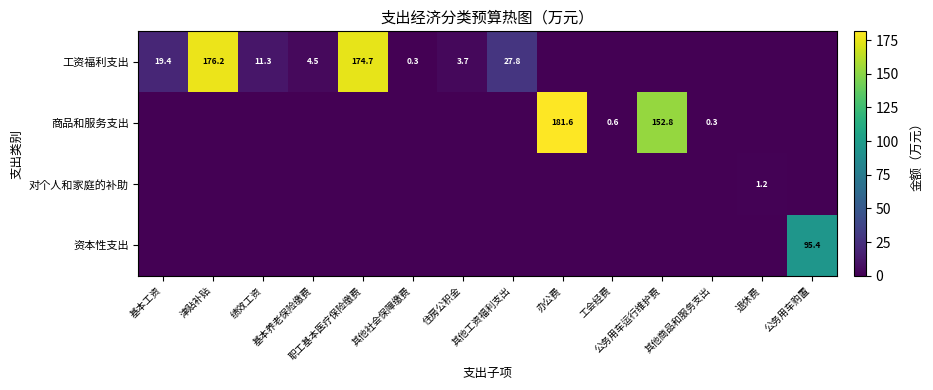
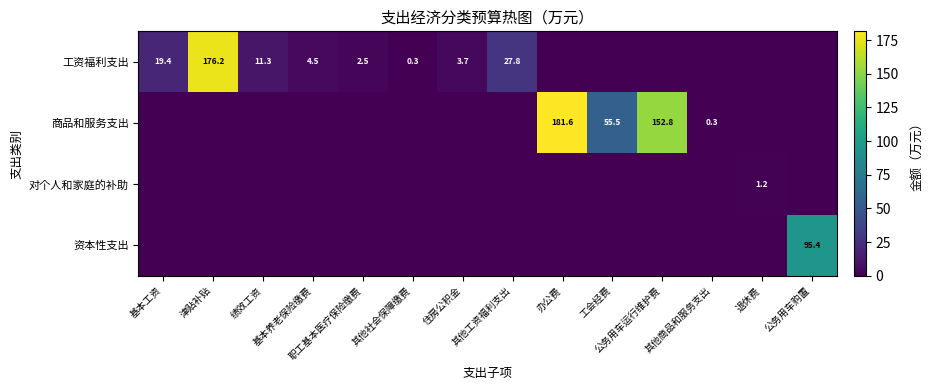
  {
    "工资福利支出": {
      "基本工资": 19.4,
      "津贴补贴": 176.2,
      "绩效工资": 11.3,
      "基本养老保险缴费": 4.5,
-     "职工基本医疗保险缴费": 174.7,
+     "职工基本医疗保险缴费": 2.5,
      "其他社会保障缴费": 0.3,
      "住房公积金": 3.7,
      "其他工资福利支出": 27.8
    },
    "商品和服务支出": {
      "办公费": 181.6,
-     "工会经费": 0.6,
+     "工会经费": 55.5,
      "公务用车运行维护费": 152.8,
      "其他商品和服务支出": 0.3
    },
    "对个人和家庭的补助": {
      "退休费": 1.2
    },
    "资本性支出": {
      "公务用车购置": 95.4
    }
  }
